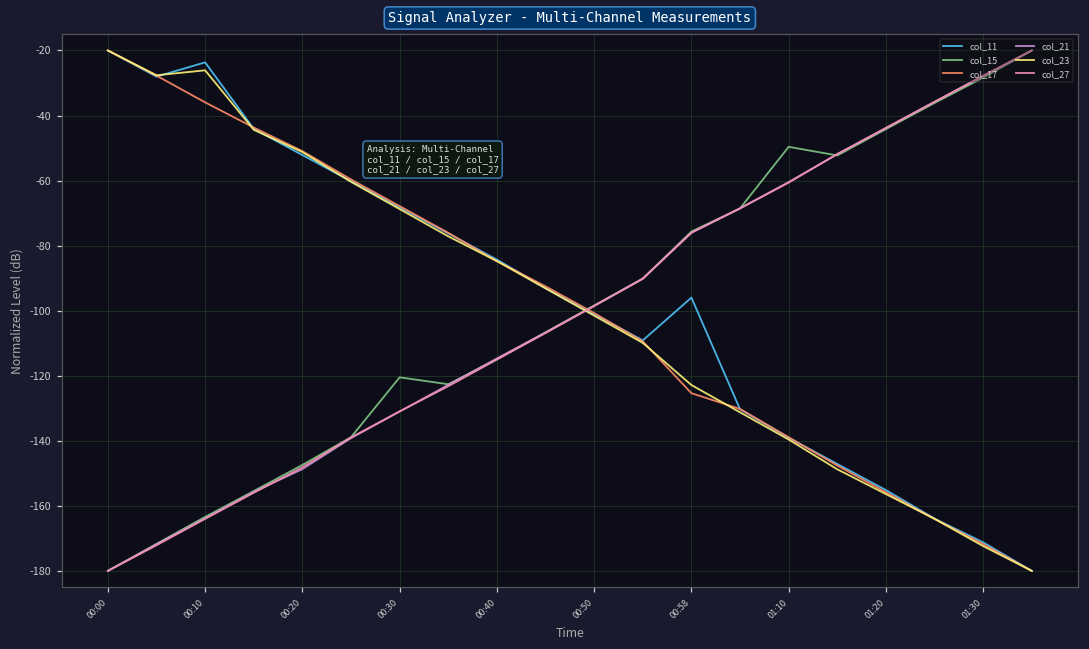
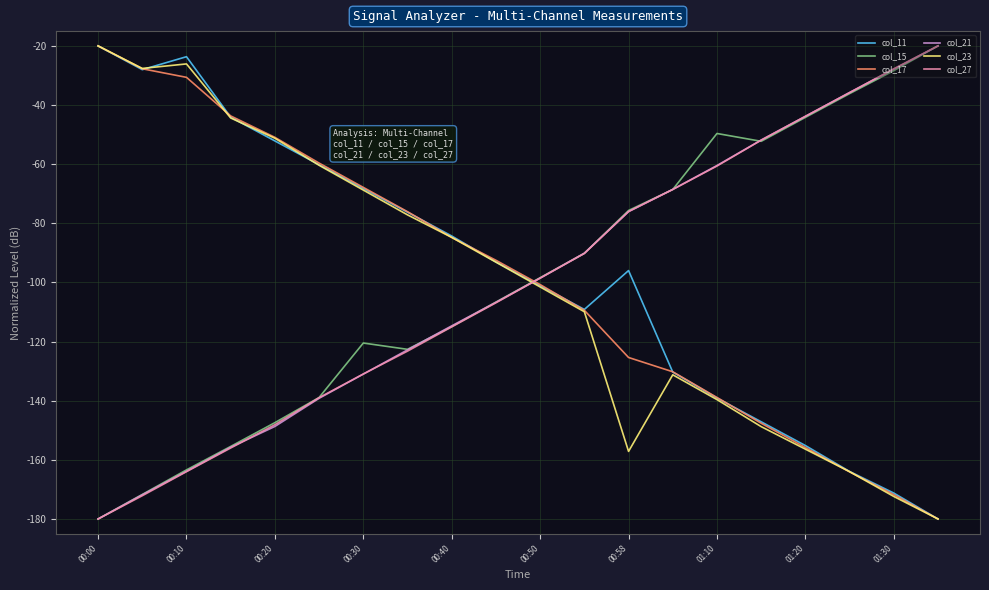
  {
    "col_11": {
      "00:10": -24,
      "00:20": -52,
      "00:58": -96
    },
    "col_15": {
      "00:30": -120,
      "01:10": -50
    },
    "col_17": {
-     "00:10": -36,
+     "00:10": -31,
      "00:58": -125
    },
    "col_23": {
      "00:10": -26,
-     "00:58": -123
+     "00:58": -157
    }
  }
